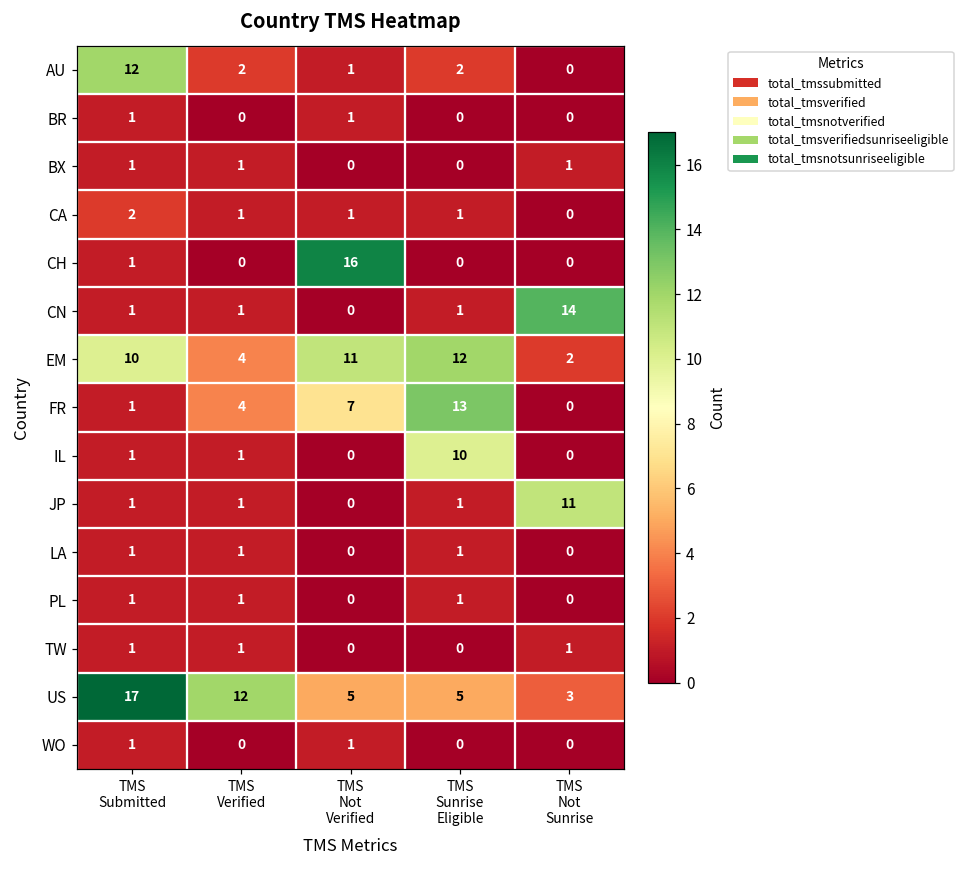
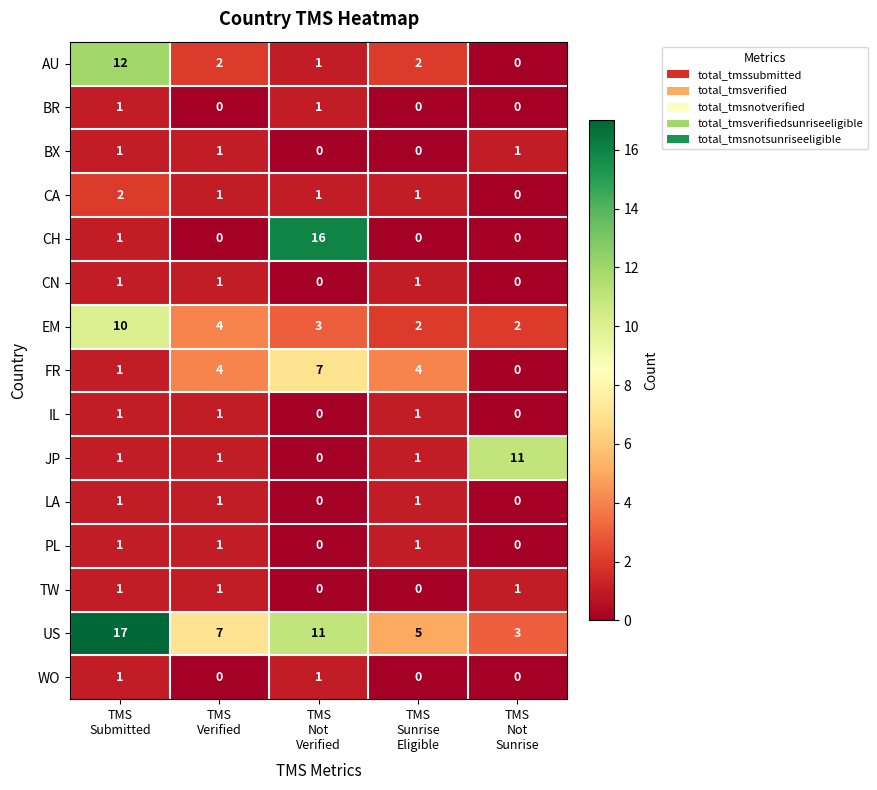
  {
    "AU": {
      "TMS Submitted": 12,
      "TMS Verified": 2,
      "TMS Not Verified": 1,
      "TMS Sunrise Eligible": 2,
      "TMS Not Sunrise": 0
    },
    "BR": {
      "TMS Submitted": 1,
      "TMS Verified": 0,
      "TMS Not Verified": 1,
      "TMS Sunrise Eligible": 0,
      "TMS Not Sunrise": 0
    },
    "BX": {
      "TMS Submitted": 1,
      "TMS Verified": 1,
      "TMS Not Verified": 0,
      "TMS Sunrise Eligible": 0,
      "TMS Not Sunrise": 1
    },
    "CA": {
      "TMS Submitted": 2,
      "TMS Verified": 1,
      "TMS Not Verified": 1,
      "TMS Sunrise Eligible": 1,
      "TMS Not Sunrise": 0
    },
    "CH": {
      "TMS Submitted": 1,
      "TMS Verified": 0,
      "TMS Not Verified": 16,
      "TMS Sunrise Eligible": 0,
      "TMS Not Sunrise": 0
    },
    "CN": {
      "TMS Submitted": 1,
      "TMS Verified": 1,
      "TMS Not Verified": 0,
      "TMS Sunrise Eligible": 1,
-     "TMS Not Sunrise": 14
+     "TMS Not Sunrise": 0
    },
    "EM": {
      "TMS Submitted": 10,
      "TMS Verified": 4,
-     "TMS Not Verified": 11,
-     "TMS Sunrise Eligible": 12,
+     "TMS Not Verified": 3,
+     "TMS Sunrise Eligible": 2,
      "TMS Not Sunrise": 2
    },
    "FR": {
      "TMS Submitted": 1,
      "TMS Verified": 4,
      "TMS Not Verified": 7,
-     "TMS Sunrise Eligible": 13,
+     "TMS Sunrise Eligible": 4,
      "TMS Not Sunrise": 0
    },
    "IL": {
      "TMS Submitted": 1,
      "TMS Verified": 1,
      "TMS Not Verified": 0,
-     "TMS Sunrise Eligible": 10,
+     "TMS Sunrise Eligible": 1,
      "TMS Not Sunrise": 0
    },
    "JP": {
      "TMS Submitted": 1,
      "TMS Verified": 1,
      "TMS Not Verified": 0,
      "TMS Sunrise Eligible": 1,
      "TMS Not Sunrise": 11
    },
    "LA": {
      "TMS Submitted": 1,
      "TMS Verified": 1,
      "TMS Not Verified": 0,
      "TMS Sunrise Eligible": 1,
      "TMS Not Sunrise": 0
    },
    "PL": {
      "TMS Submitted": 1,
      "TMS Verified": 1,
      "TMS Not Verified": 0,
      "TMS Sunrise Eligible": 1,
      "TMS Not Sunrise": 0
    },
    "TW": {
      "TMS Submitted": 1,
      "TMS Verified": 1,
      "TMS Not Verified": 0,
      "TMS Sunrise Eligible": 0,
      "TMS Not Sunrise": 1
    },
    "US": {
      "TMS Submitted": 17,
-     "TMS Verified": 12,
-     "TMS Not Verified": 5,
+     "TMS Verified": 7,
+     "TMS Not Verified": 11,
      "TMS Sunrise Eligible": 5,
      "TMS Not Sunrise": 3
    },
    "WO": {
      "TMS Submitted": 1,
      "TMS Verified": 0,
      "TMS Not Verified": 1,
      "TMS Sunrise Eligible": 0,
      "TMS Not Sunrise": 0
    }
  }
